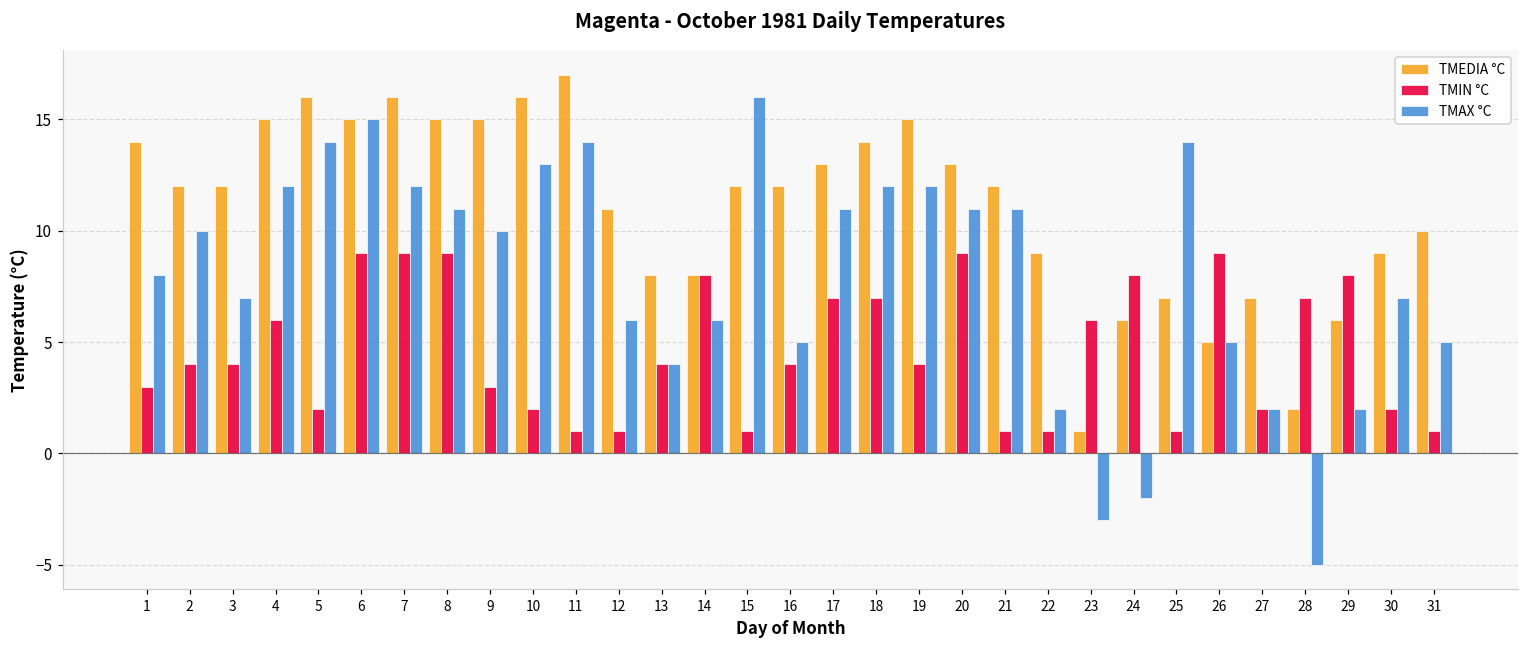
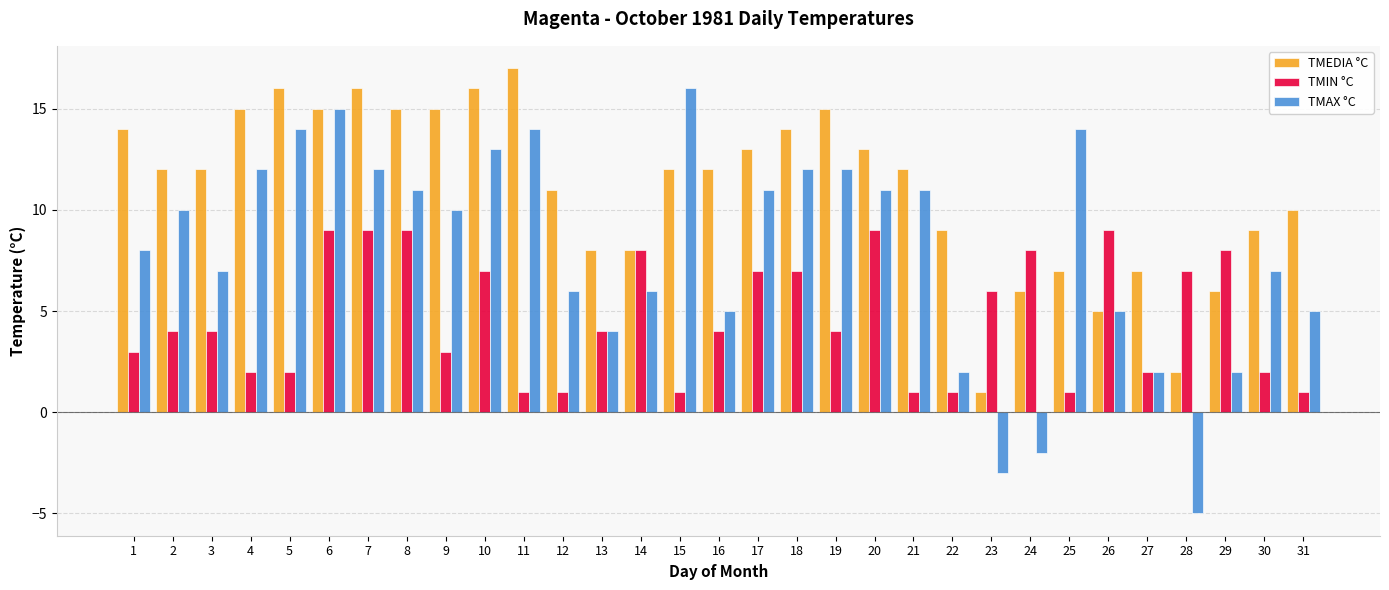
  {
    "TMEDIA °C": {
      "1": 14,
      "2": 12,
      "3": 12,
      "4": 15,
      "5": 16,
      "6": 15,
      "7": 16,
      "8": 15,
      "9": 15,
      "10": 16,
      "11": 17,
      "12": 11,
      "13": 8,
      "14": 8,
      "15": 12,
      "16": 12,
      "17": 13,
      "18": 14,
      "19": 15,
      "20": 13,
      "21": 12,
      "22": 9,
      "23": 1,
      "24": 6,
      "25": 7,
      "26": 5,
      "27": 7,
      "28": 2,
      "29": 6,
      "30": 9,
      "31": 10
    },
    "TMIN °C": {
      "1": 3,
      "2": 4,
      "3": 4,
-     "4": 6,
+     "4": 2,
      "5": 2,
      "6": 9,
      "7": 9,
      "8": 9,
      "9": 3,
-     "10": 2,
+     "10": 7,
      "11": 1,
      "12": 1,
      "13": 4,
      "14": 8,
      "15": 1,
      "16": 4,
      "17": 7,
      "18": 7,
      "19": 4,
      "20": 9,
      "21": 1,
      "22": 1,
      "23": 6,
      "24": 8,
      "25": 1,
      "26": 9,
      "27": 2,
      "28": 7,
      "29": 8,
      "30": 2,
      "31": 1
    },
    "TMAX °C": {
      "1": 8,
      "2": 10,
      "3": 7,
      "4": 12,
      "5": 14,
      "6": 15,
      "7": 12,
      "8": 11,
      "9": 10,
      "10": 13,
      "11": 14,
      "12": 6,
      "13": 4,
      "14": 6,
      "15": 16,
      "16": 5,
      "17": 11,
      "18": 12,
      "19": 12,
      "20": 11,
      "21": 11,
      "22": 2,
      "23": -3,
      "24": -2,
      "25": 14,
      "26": 5,
      "27": 2,
      "28": -5,
      "29": 2,
      "30": 7,
      "31": 5
    }
  }
